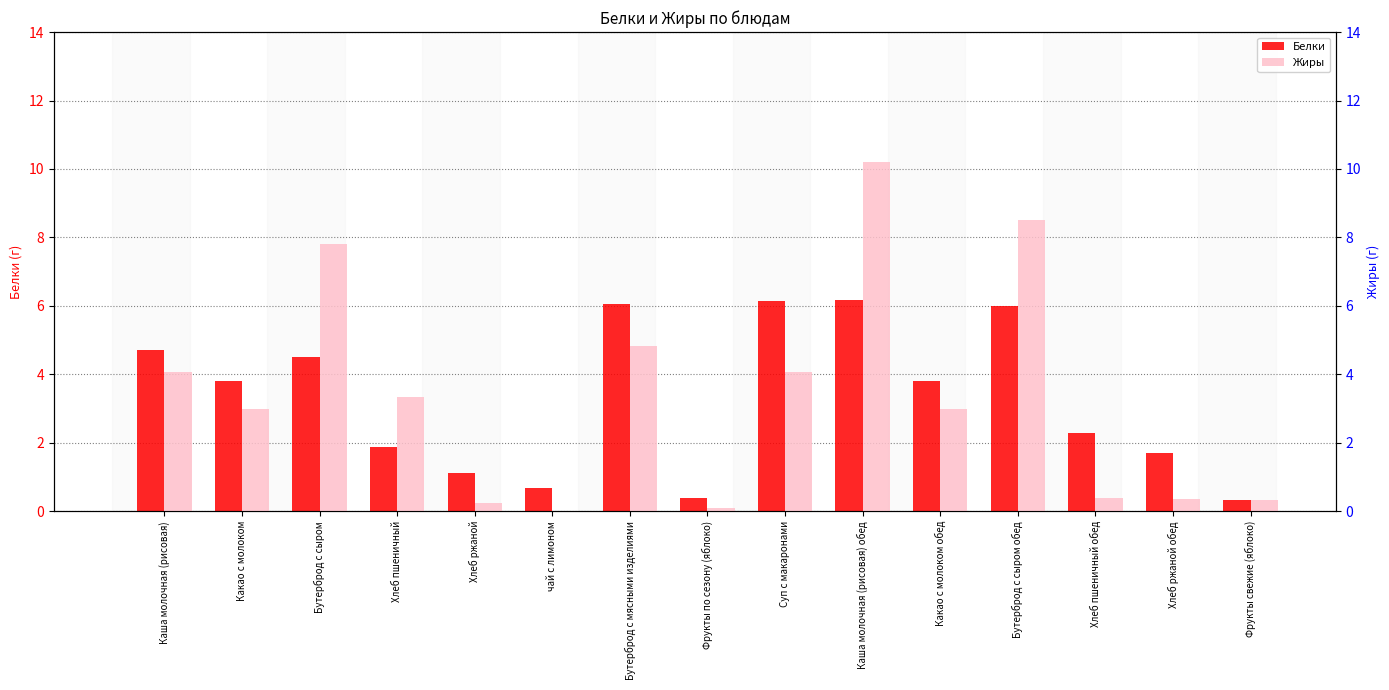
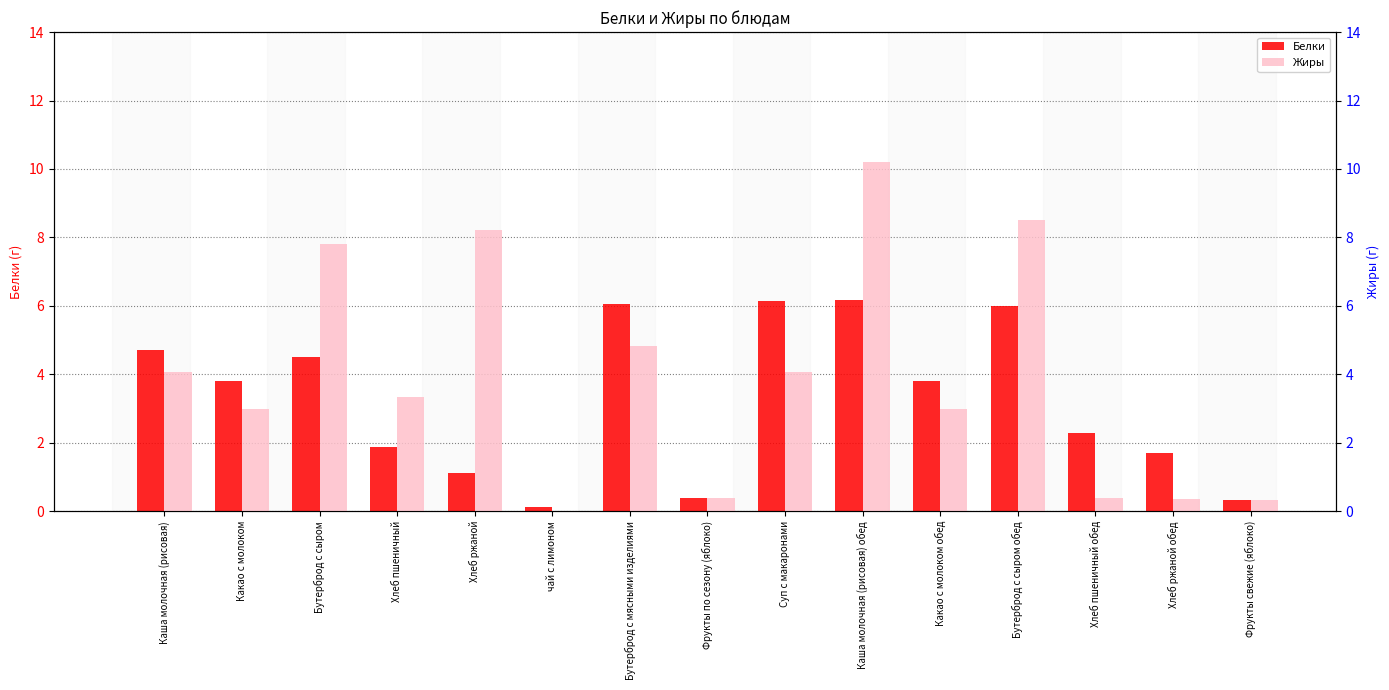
  {
    "Белки": {
      "Каша молочная (рисовая)": 4.7,
      "Какао с молоком": 3.8,
      "Бутерброд с сыром": 4.5,
      "Хлеб пшеничный": 1.9,
      "Хлеб ржаной": 1.1,
-     "чай с лимоном": 0.7,
+     "чай с лимоном": 0.1,
      "Бутерброд с мясными изделиями": 6.1,
      "Фрукты по сезону (яблоко)": 0.4,
      "Суп с макаронами": 6.2,
      "Каша молочная (рисовая) обед": 6.2,
      "Какао с молоком обед": 3.8,
      "Бутерброд с сыром обед": 6.0,
      "Хлеб пшеничный обед": 2.3,
      "Хлеб ржаной обед": 1.7,
      "Фрукты свежие (яблоко)": 0.3
    },
    "Жиры": {
      "Каша молочная (рисовая)": 4.1,
      "Какао с молоком": 3.0,
      "Бутерброд с сыром": 7.8,
      "Хлеб пшеничный": 3.3,
-     "Хлеб ржаной": 0.2,
+     "Хлеб ржаной": 8.2,
      "Бутерброд с мясными изделиями": 4.8,
-     "Фрукты по сезону (яблоко)": 0.1,
+     "Фрукты по сезону (яблоко)": 0.4,
      "Суп с макаронами": 4.1,
      "Каша молочная (рисовая) обед": 10.2,
      "Какао с молоком обед": 3.0,
      "Бутерброд с сыром обед": 8.5,
      "Хлеб пшеничный обед": 0.4,
      "Хлеб ржаной обед": 0.4,
      "Фрукты свежие (яблоко)": 0.3
    }
  }
